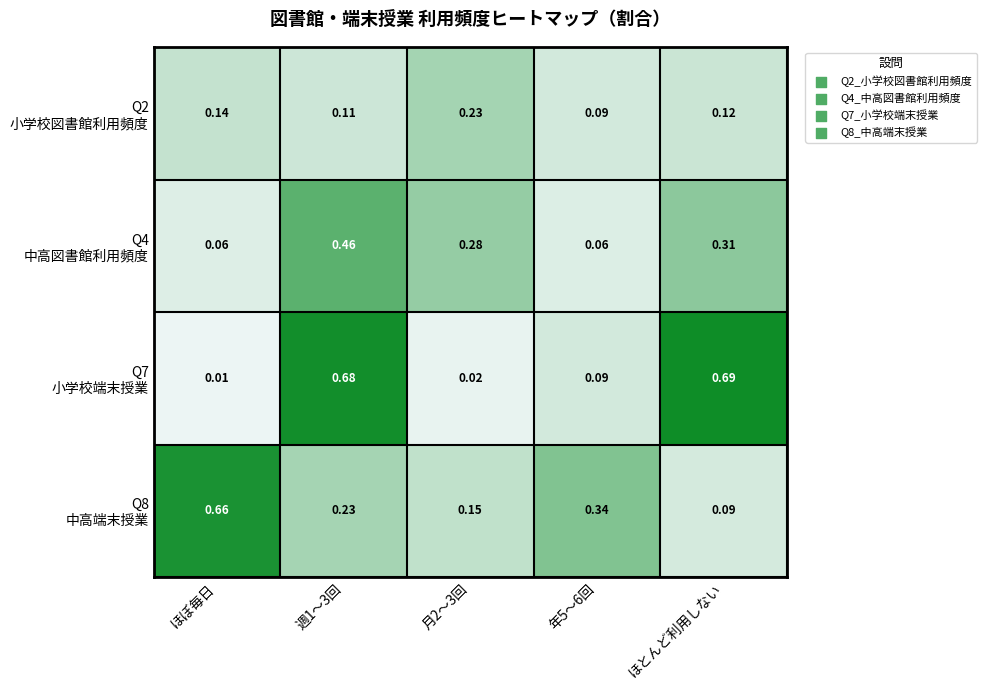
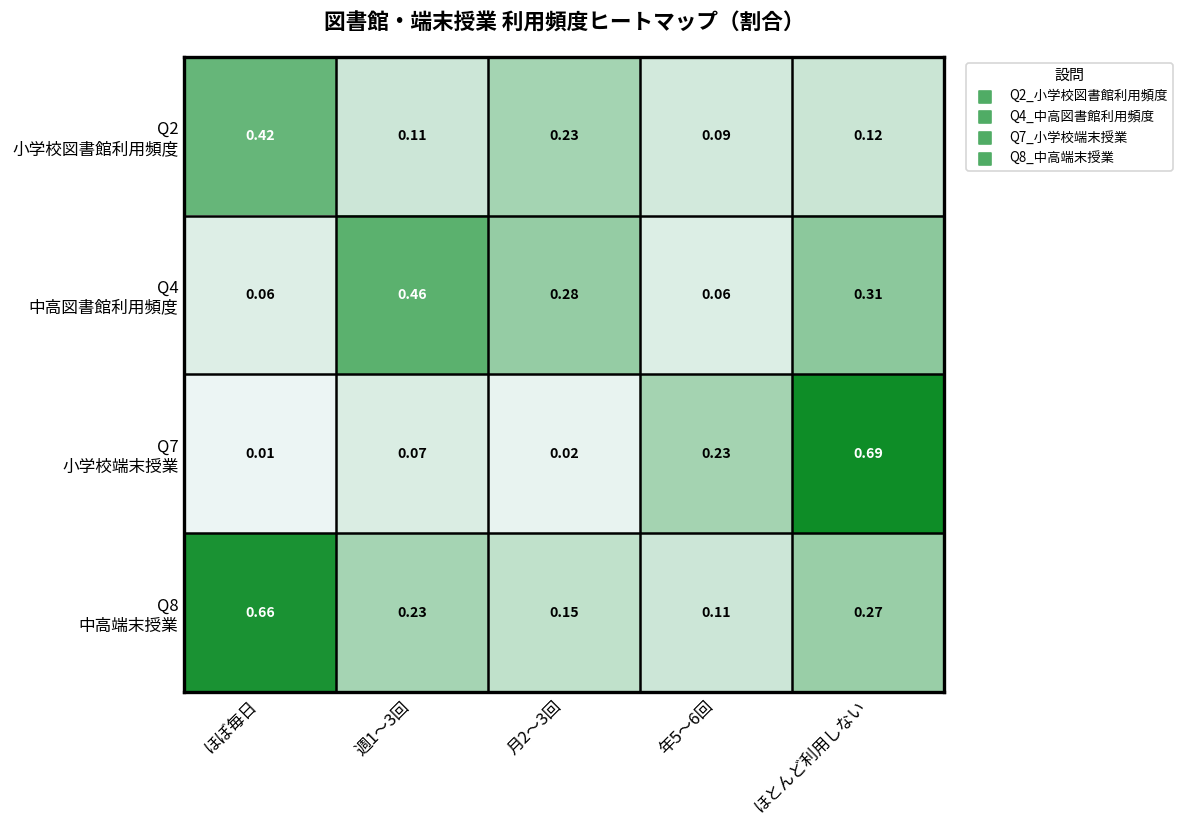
  {
    "Q2 小学校図書館利用頻度": {
-     "ほぼ毎日": 0.14,
+     "ほぼ毎日": 0.42,
      "週1～3回": 0.11,
      "月2～3回": 0.23,
      "年5～6回": 0.09,
      "ほとんど利用しない": 0.12
    },
    "Q4 中高図書館利用頻度": {
      "ほぼ毎日": 0.06,
      "週1～3回": 0.46,
      "月2～3回": 0.28,
      "年5～6回": 0.06,
      "ほとんど利用しない": 0.31
    },
    "Q7 小学校端末授業": {
      "ほぼ毎日": 0.01,
-     "週1～3回": 0.68,
+     "週1～3回": 0.07,
      "月2～3回": 0.02,
-     "年5～6回": 0.09,
+     "年5～6回": 0.23,
      "ほとんど利用しない": 0.69
    },
    "Q8 中高端末授業": {
      "ほぼ毎日": 0.66,
      "週1～3回": 0.23,
      "月2～3回": 0.15,
-     "年5～6回": 0.34,
-     "ほとんど利用しない": 0.09
+     "年5～6回": 0.11,
+     "ほとんど利用しない": 0.27
    }
  }
